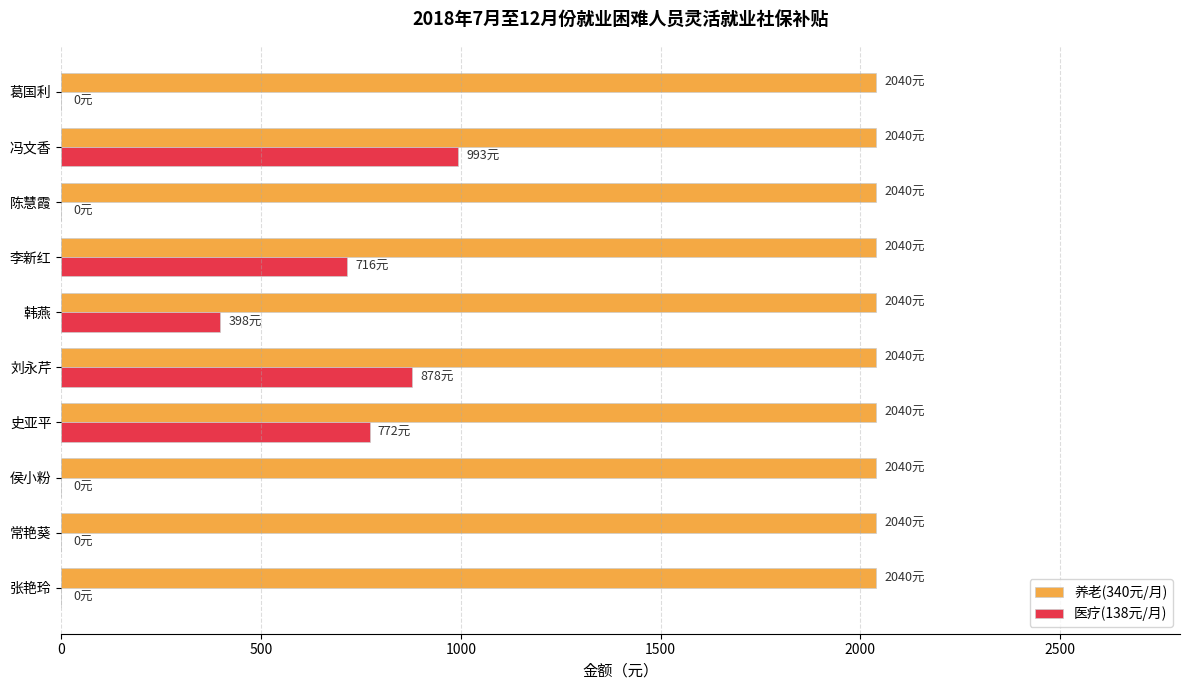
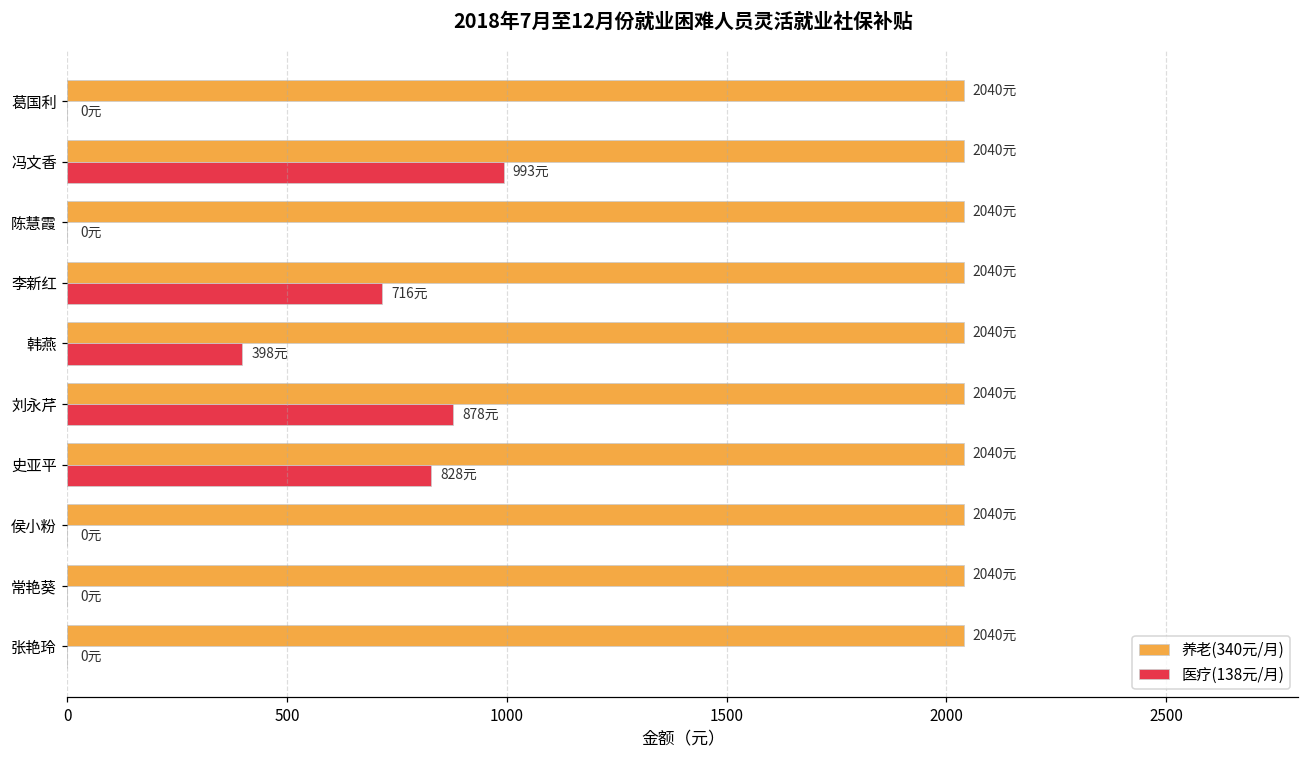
  {
    "养老(340元/月)": {
      "葛国利": "2040元",
      "冯文香": "2040元",
      "陈慧霞": "2040元",
      "李新红": "2040元",
      "韩燕": "2040元",
      "刘永芹": "2040元",
      "史亚平": "2040元",
      "侯小粉": "2040元",
      "常艳葵": "2040元",
      "张艳玲": "2040元"
    },
    "医疗(138元/月)": {
      "葛国利": "0元",
      "冯文香": "993元",
      "陈慧霞": "0元",
      "李新红": "716元",
      "韩燕": "398元",
      "刘永芹": "878元",
-     "史亚平": "772元",
+     "史亚平": "828元",
      "侯小粉": "0元",
      "常艳葵": "0元",
      "张艳玲": "0元"
    }
  }
